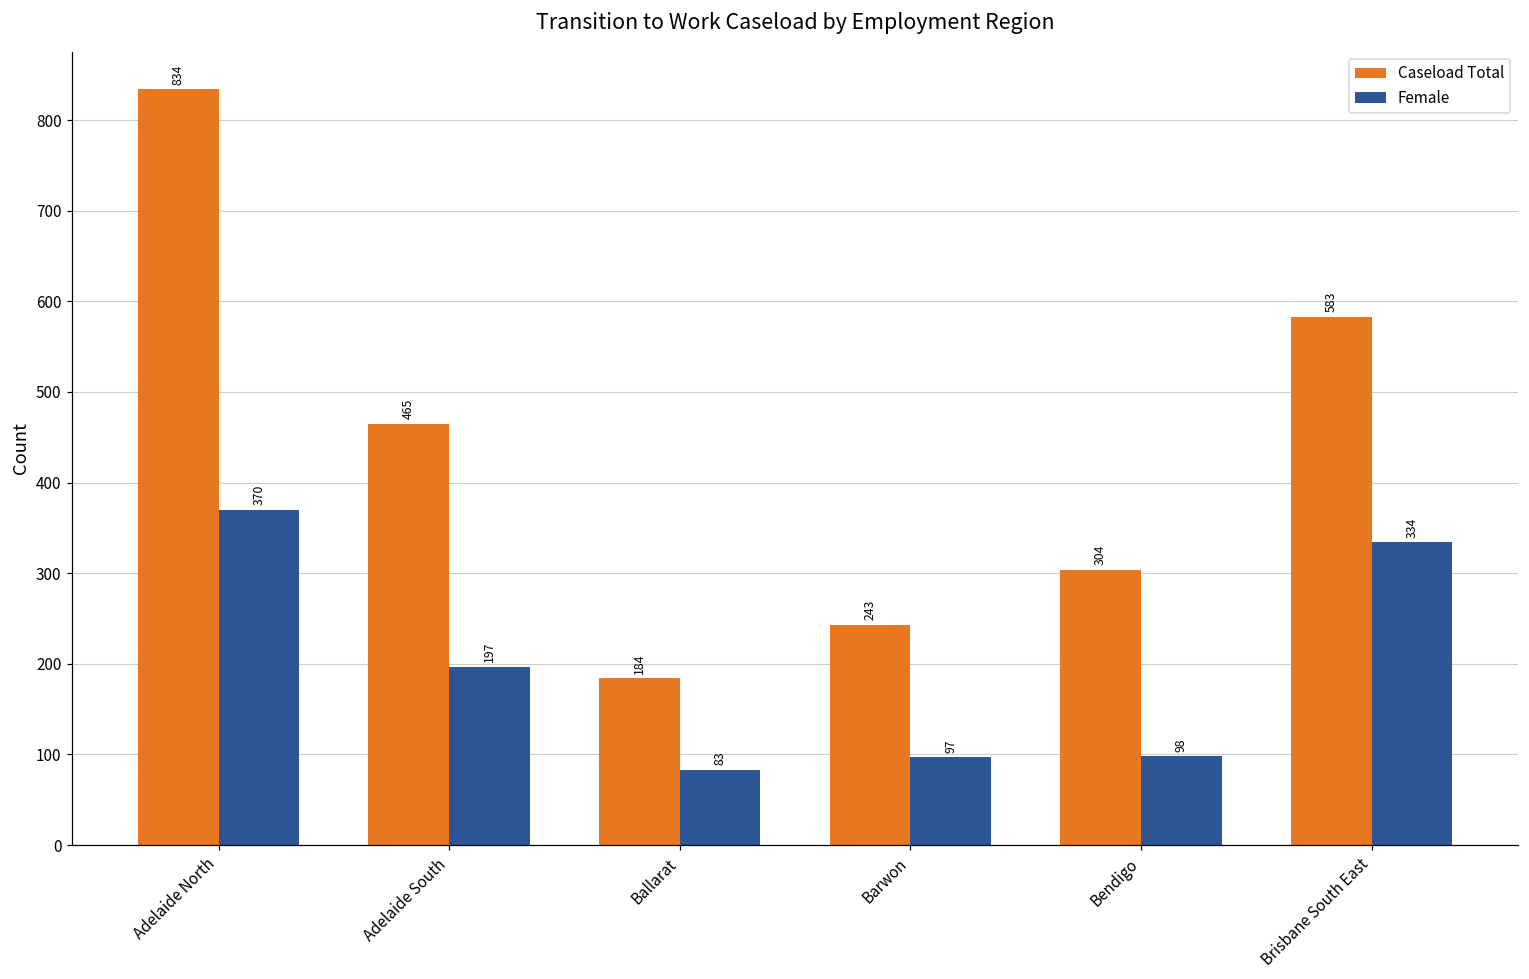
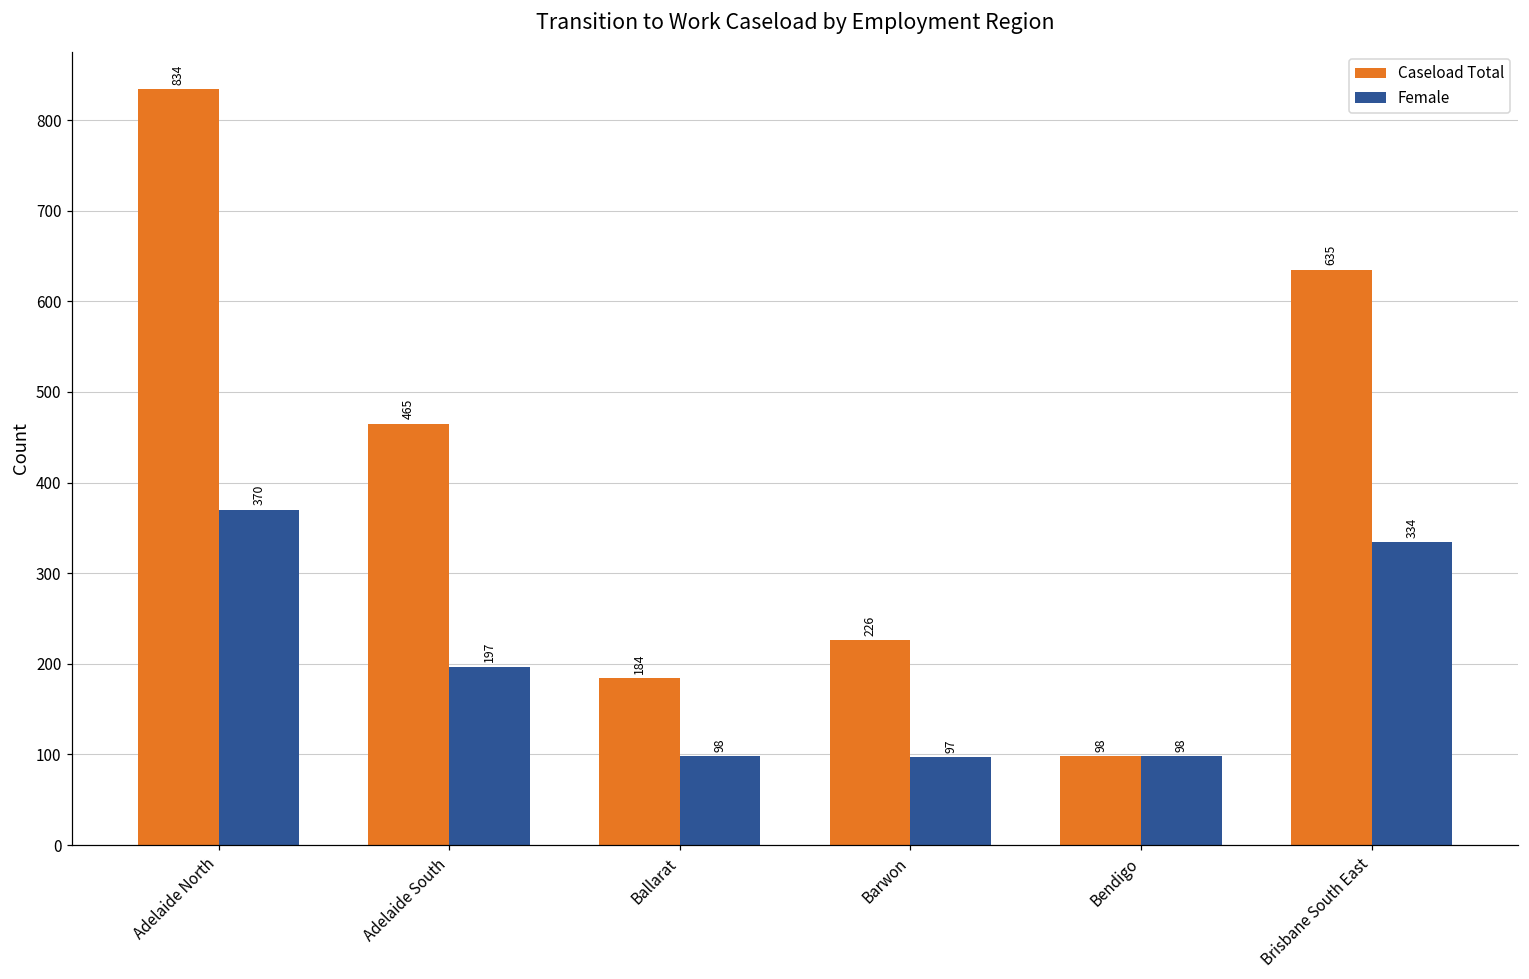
  {
    "Caseload Total": {
      "Adelaide North": 834,
      "Adelaide South": 465,
      "Ballarat": 184,
-     "Barwon": 243,
-     "Bendigo": 304,
-     "Brisbane South East": 583
+     "Barwon": 226,
+     "Bendigo": 98,
+     "Brisbane South East": 635
    },
    "Female": {
      "Adelaide North": 370,
      "Adelaide South": 197,
-     "Ballarat": 83,
+     "Ballarat": 98,
      "Barwon": 97,
      "Bendigo": 98,
      "Brisbane South East": 334
    }
  }
